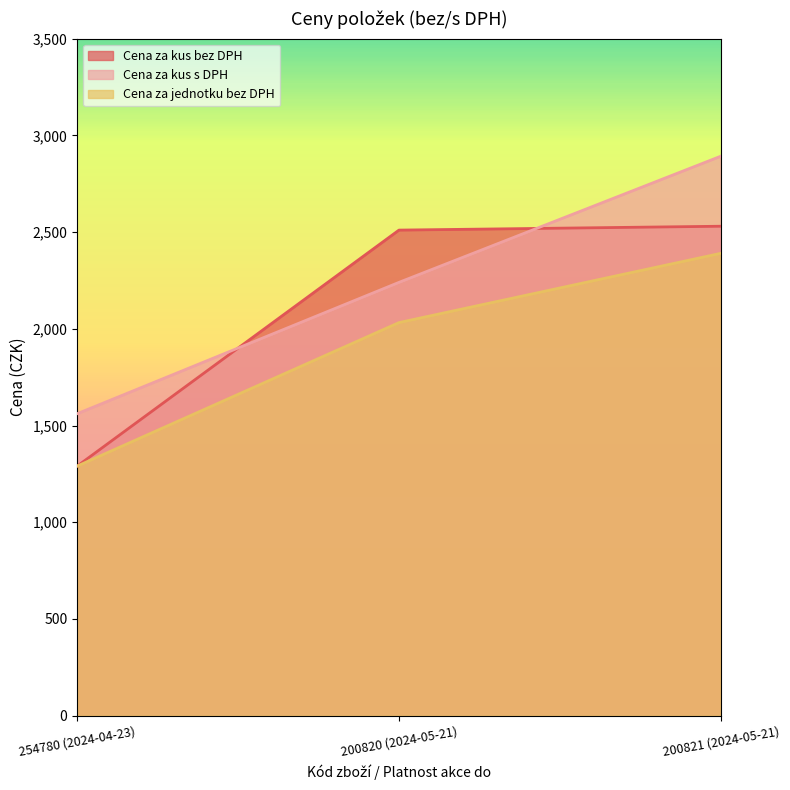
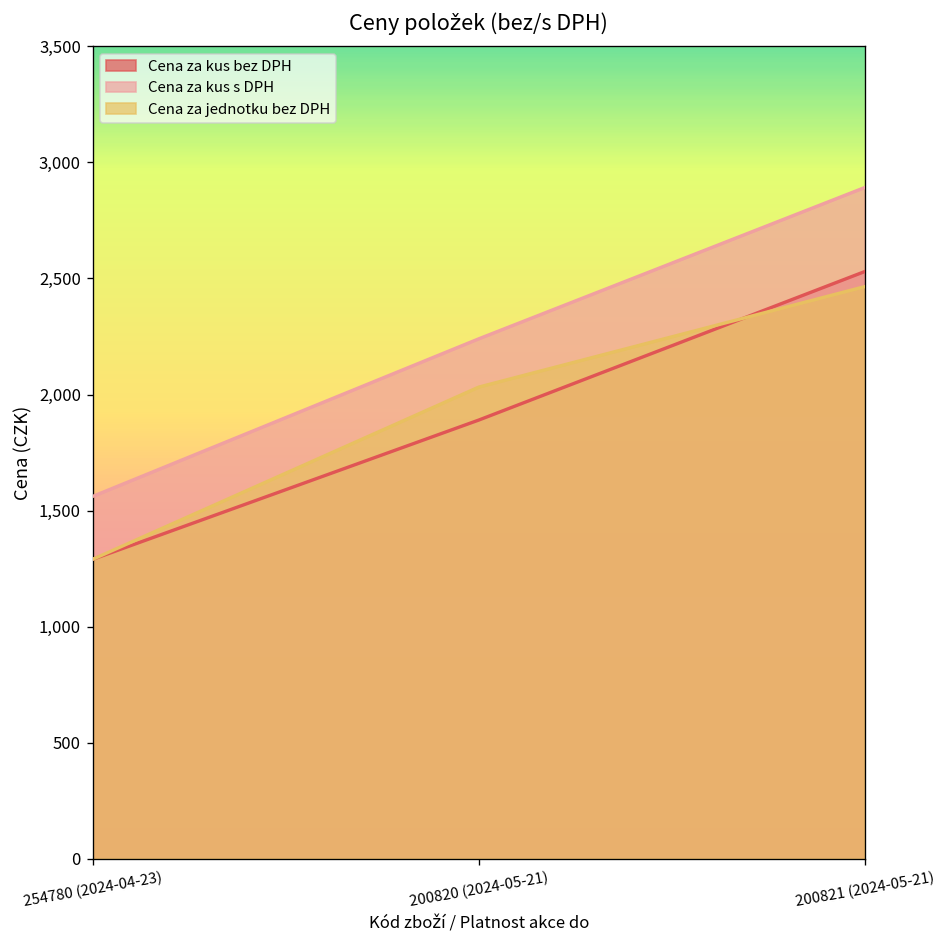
  {
    "Cena za kus bez DPH": {
-     "200820 (2024-05-21)": "2,510",
+     "200820 (2024-05-21)": "1,890",
      "200821 (2024-05-21)": "2,530"
    },
    "Cena za kus s DPH": {
      "254780 (2024-04-23)": "1,560",
      "200820 (2024-05-21)": "2,240",
      "200821 (2024-05-21)": "2,890"
    },
    "Cena za jednotku bez DPH": {
      "200820 (2024-05-21)": "2,030",
-     "200821 (2024-05-21)": "2,390"
+     "200821 (2024-05-21)": "2,470"
    }
  }
